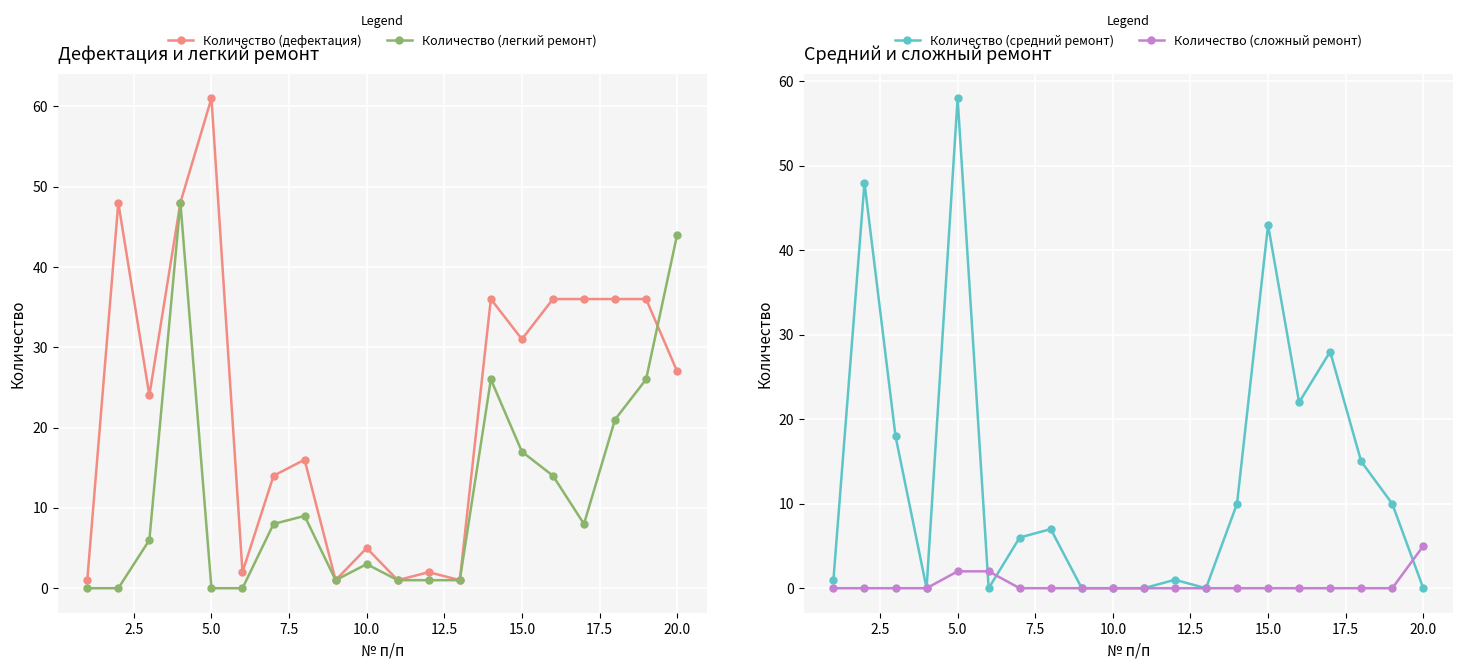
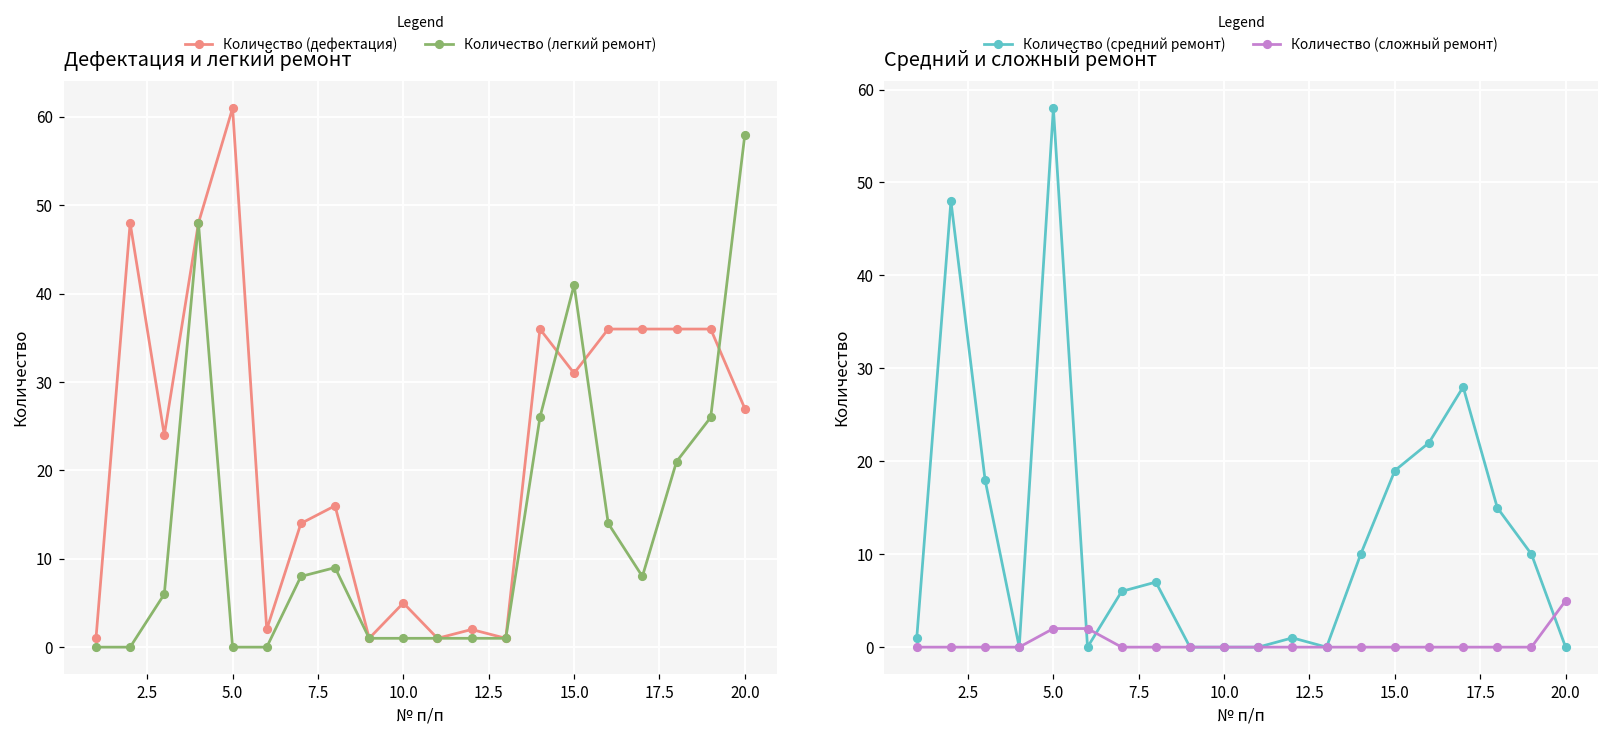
  {
    "Дефектация и легкий ремонт": {
      "Количество (дефектация)": {
        "5.0": 61,
        "10.0": 5,
        "15.0": 31,
        "20.0": 27
      },
      "Количество (легкий ремонт)": {
        "5.0": 0,
-       "10.0": 3,
-       "15.0": 17,
-       "20.0": 44
+       "10.0": 1,
+       "15.0": 41,
+       "20.0": 58
      }
    },
    "Средний и сложный ремонт": {
      "Количество (средний ремонт)": {
        "5.0": 58,
-       "15.0": 43,
+       "15.0": 19,
        "20.0": 0
      },
      "Количество (сложный ремонт)": {
        "5.0": 2,
        "15.0": 0,
        "20.0": 5
      }
    }
  }
